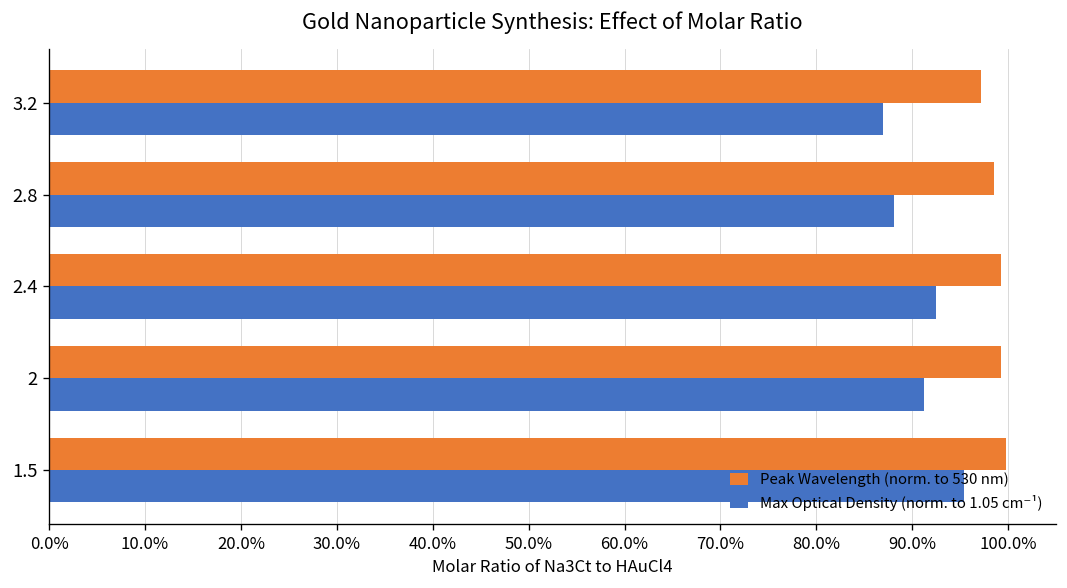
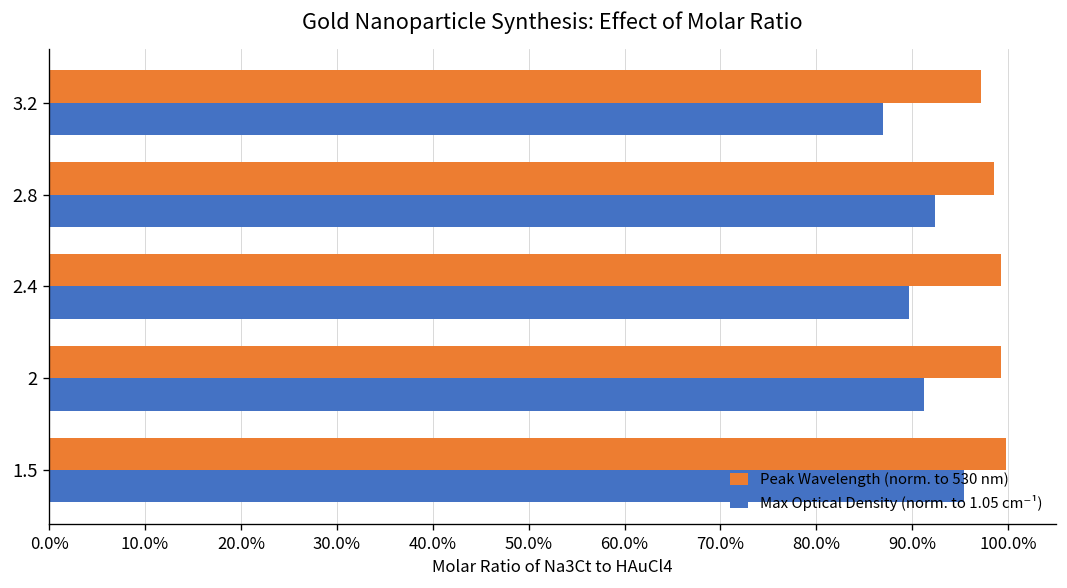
  {
    "Peak Wavelength (norm. to 530 nm)": {
      "3.2": "97%",
      "2.8": "99%",
      "2.4": "99%",
      "2": "99%",
      "1.5": "100%"
    },
    "Max Optical Density (norm. to 1.05 cm⁻¹)": {
      "3.2": "87%",
-     "2.8": "88%",
-     "2.4": "92%",
+     "2.8": "92%",
+     "2.4": "90%",
      "2": "91%",
      "1.5": "95%"
    }
  }
